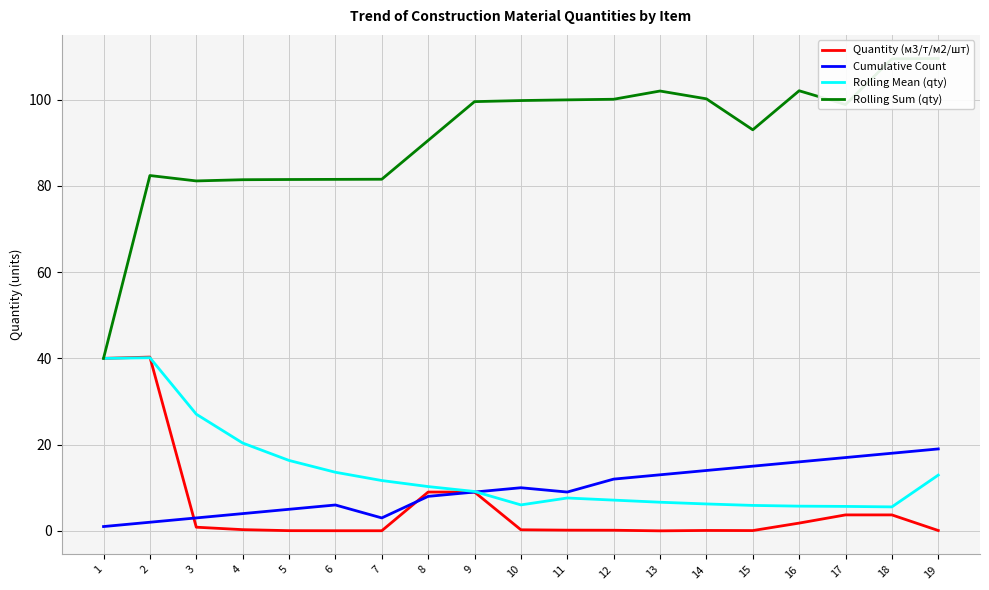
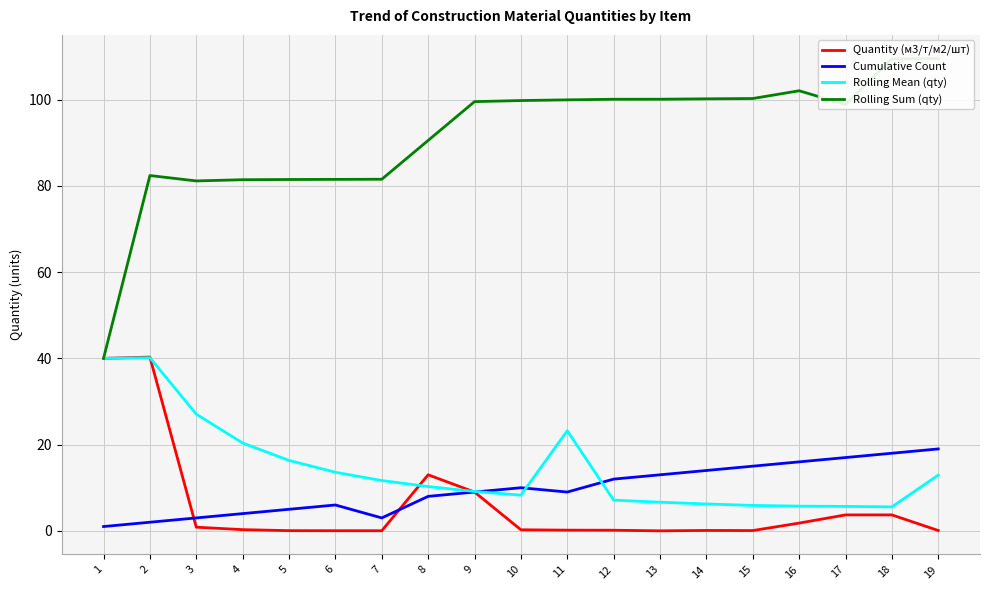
  {
    "Quantity (м3/т/м2/шт)": {
      "3": 1,
      "4": 0,
      "5": 0,
      "6": 0,
      "7": 0,
-     "8": 9,
+     "8": 13,
      "10": 0,
      "11": 0,
      "12": 0,
      "13": 0,
      "14": 0,
      "15": 0,
      "16": 2,
      "17": 4,
      "18": 4,
      "19": 0
    },
    "Cumulative Count": {
      "1": 1,
      "2": 2,
      "3": 3,
      "4": 4,
      "5": 5,
      "6": 6,
      "7": 3,
      "8": 8,
      "10": 10,
      "11": 9,
      "12": 12,
      "13": 13,
      "14": 14,
      "15": 15,
      "16": 16,
      "17": 17,
      "18": 18,
      "19": 19
    },
    "Rolling Mean (qty)": {
      "3": 27,
      "4": 20,
      "5": 16,
      "6": 14,
      "7": 12,
      "8": 10,
-     "10": 6,
-     "11": 8,
+     "10": 8,
+     "11": 23,
      "12": 7,
      "13": 7,
      "14": 6,
      "15": 6,
      "16": 6,
      "17": 6,
      "18": 6,
      "19": 13
    },
    "Rolling Sum (qty)": {
      "2": 82,
      "3": 81,
      "4": 81,
      "5": 81,
      "6": 82,
      "7": 82,
      "8": 91,
      "9": 100,
      "10": 100,
      "11": 100,
      "12": 100,
-     "13": 102,
+     "13": 100,
      "14": 100,
-     "15": 93,
+     "15": 100,
      "16": 102
    }
  }
